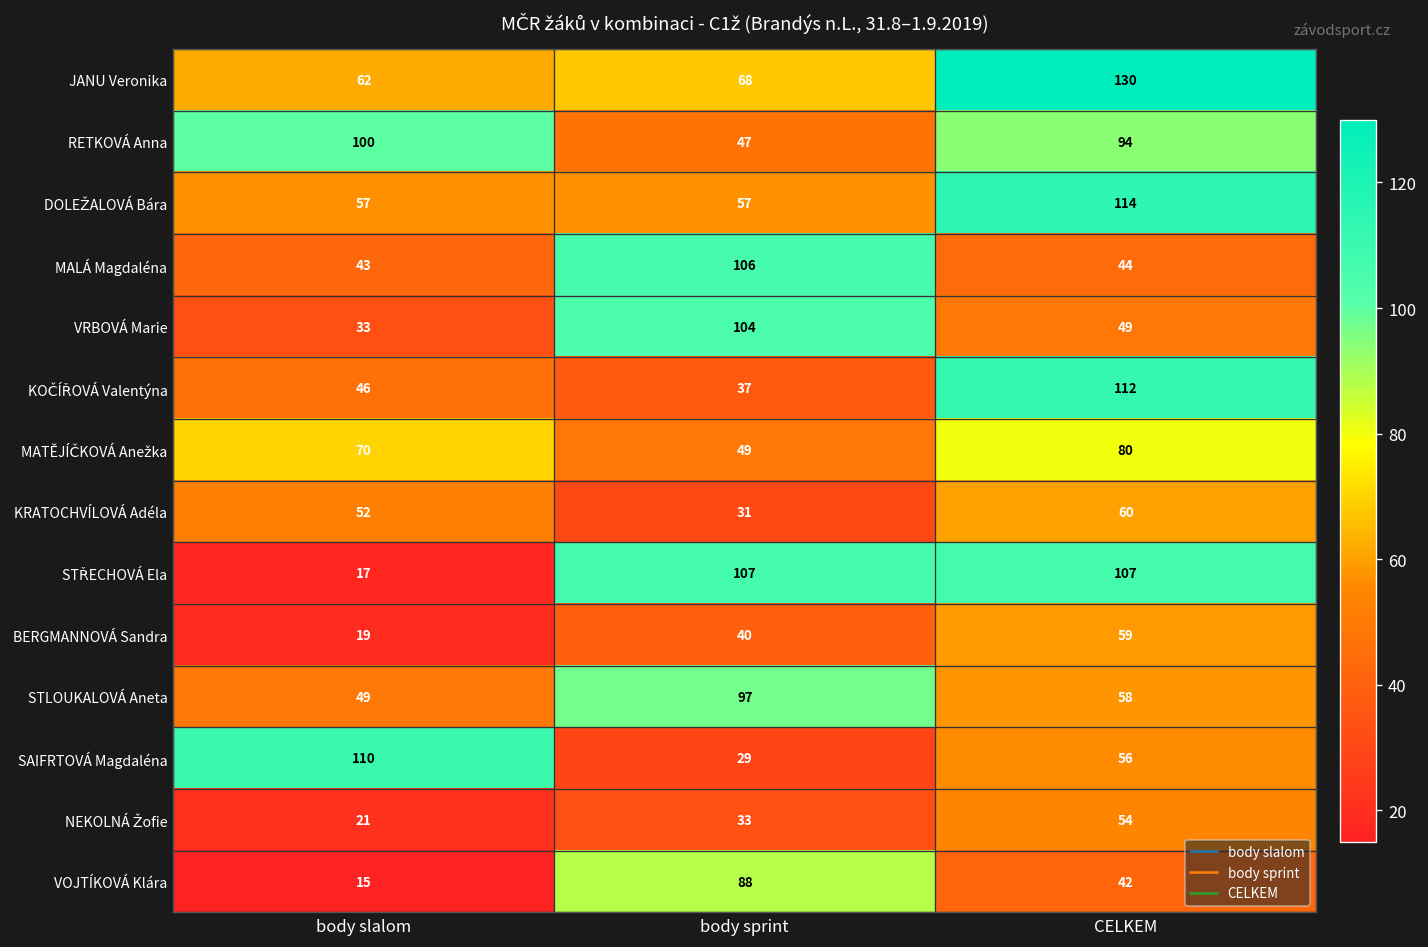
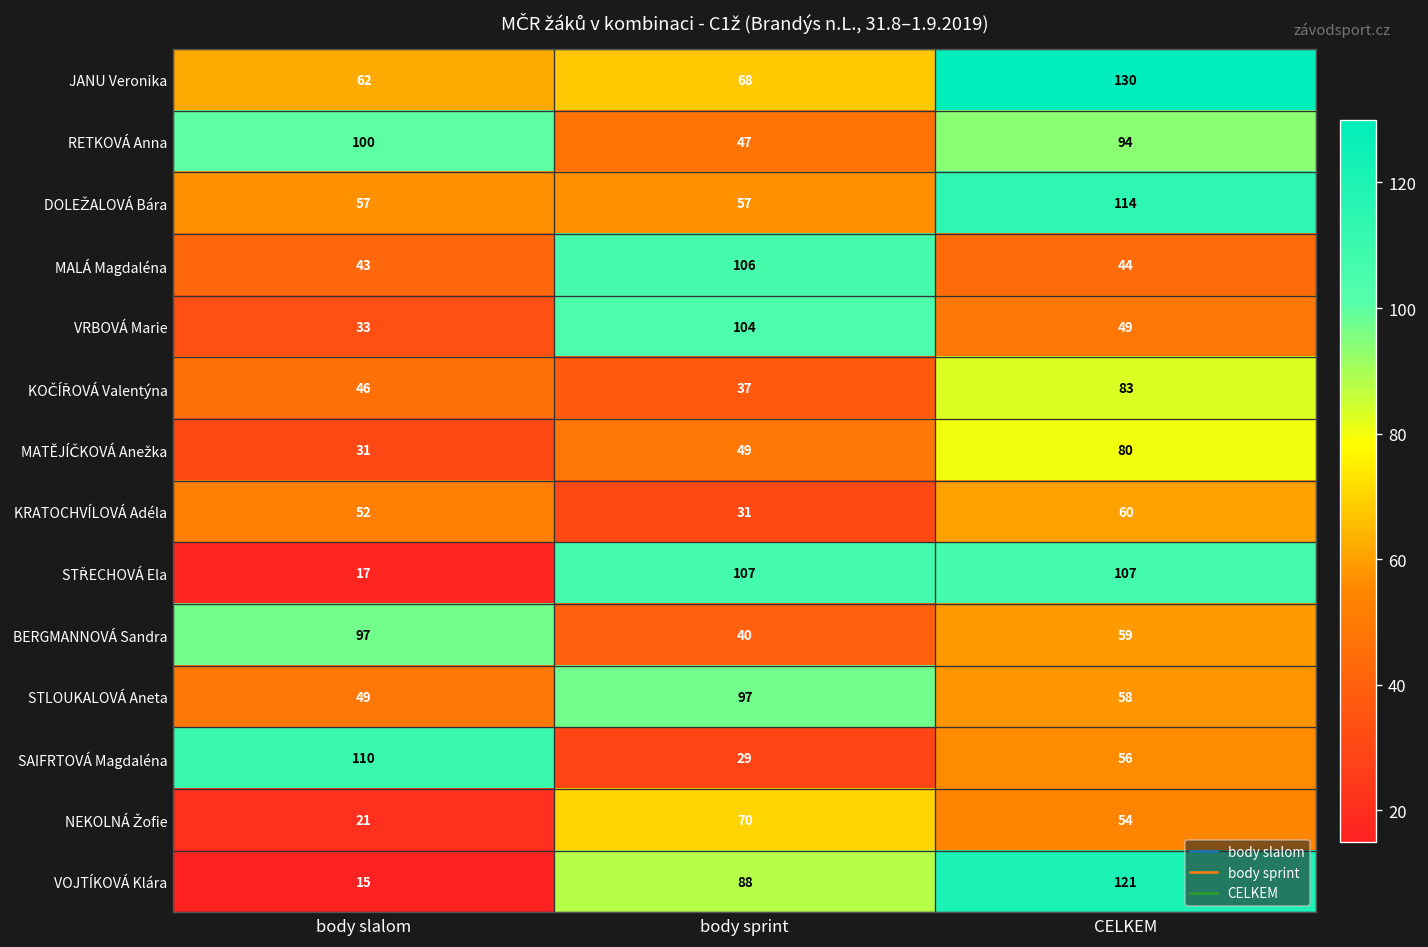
  {
    "JANU Veronika": {
      "body slalom": 62,
      "body sprint": 68,
      "CELKEM": 130
    },
    "RETKOVÁ Anna": {
      "body slalom": 100,
      "body sprint": 47,
      "CELKEM": 94
    },
    "DOLEŽALOVÁ Bára": {
      "body slalom": 57,
      "body sprint": 57,
      "CELKEM": 114
    },
    "MALÁ Magdaléna": {
      "body slalom": 43,
      "body sprint": 106,
      "CELKEM": 44
    },
    "VRBOVÁ Marie": {
      "body slalom": 33,
      "body sprint": 104,
      "CELKEM": 49
    },
    "KOČÍŘOVÁ Valentýna": {
      "body slalom": 46,
      "body sprint": 37,
-     "CELKEM": 112
+     "CELKEM": 83
    },
    "MATĚJÍČKOVÁ Anežka": {
-     "body slalom": 70,
+     "body slalom": 31,
      "body sprint": 49,
      "CELKEM": 80
    },
    "KRATOCHVÍLOVÁ Adéla": {
      "body slalom": 52,
      "body sprint": 31,
      "CELKEM": 60
    },
    "STŘECHOVÁ Ela": {
      "body slalom": 17,
      "body sprint": 107,
      "CELKEM": 107
    },
    "BERGMANNOVÁ Sandra": {
-     "body slalom": 19,
+     "body slalom": 97,
      "body sprint": 40,
      "CELKEM": 59
    },
    "STLOUKALOVÁ Aneta": {
      "body slalom": 49,
      "body sprint": 97,
      "CELKEM": 58
    },
    "SAIFRTOVÁ Magdaléna": {
      "body slalom": 110,
      "body sprint": 29,
      "CELKEM": 56
    },
    "NEKOLNÁ Žofie": {
      "body slalom": 21,
-     "body sprint": 33,
+     "body sprint": 70,
      "CELKEM": 54
    },
    "VOJTÍKOVÁ Klára": {
      "body slalom": 15,
      "body sprint": 88,
-     "CELKEM": 42
+     "CELKEM": 121
    }
  }
